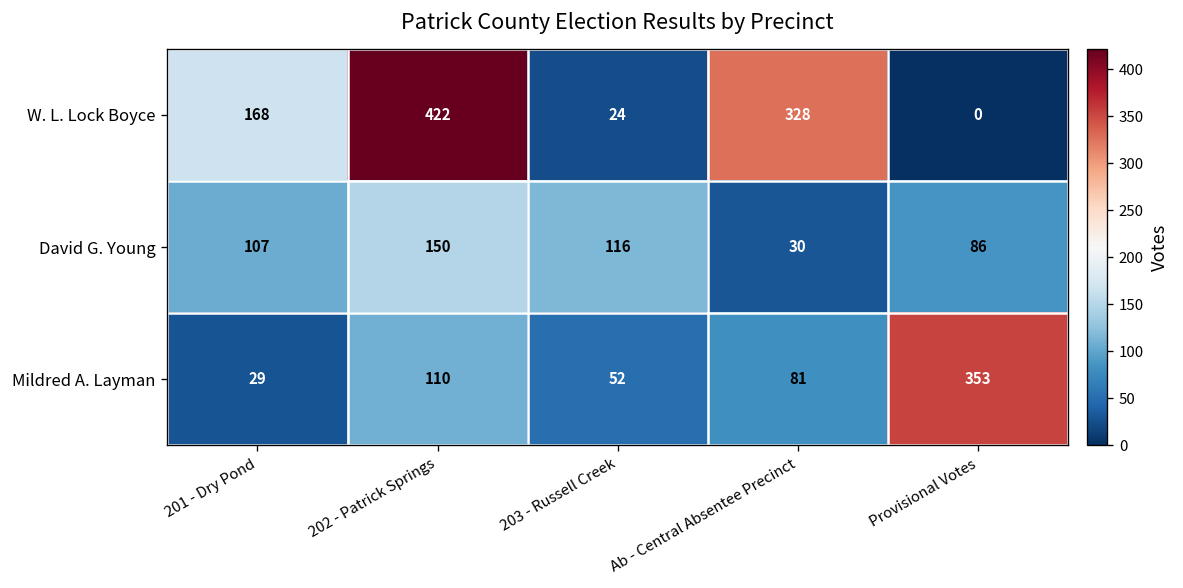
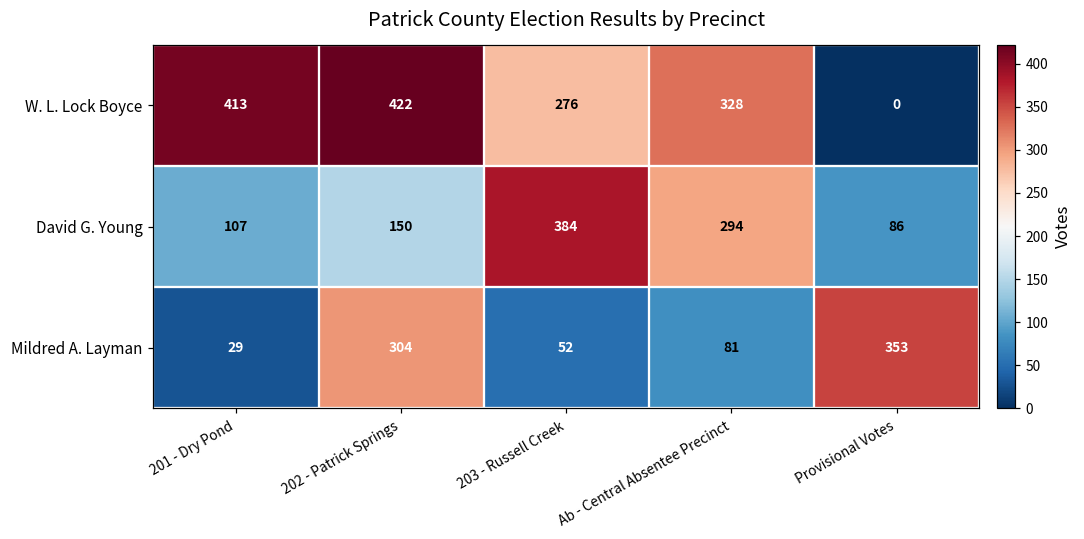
  {
    "W. L. Lock Boyce": {
-     "201 - Dry Pond": 168,
+     "201 - Dry Pond": 413,
      "202 - Patrick Springs": 422,
-     "203 - Russell Creek": 24,
+     "203 - Russell Creek": 276,
      "Ab - Central Absentee Precinct": 328,
      "Provisional Votes": 0
    },
    "David G. Young": {
      "201 - Dry Pond": 107,
      "202 - Patrick Springs": 150,
-     "203 - Russell Creek": 116,
-     "Ab - Central Absentee Precinct": 30,
+     "203 - Russell Creek": 384,
+     "Ab - Central Absentee Precinct": 294,
      "Provisional Votes": 86
    },
    "Mildred A. Layman": {
      "201 - Dry Pond": 29,
-     "202 - Patrick Springs": 110,
+     "202 - Patrick Springs": 304,
      "203 - Russell Creek": 52,
      "Ab - Central Absentee Precinct": 81,
      "Provisional Votes": 353
    }
  }
